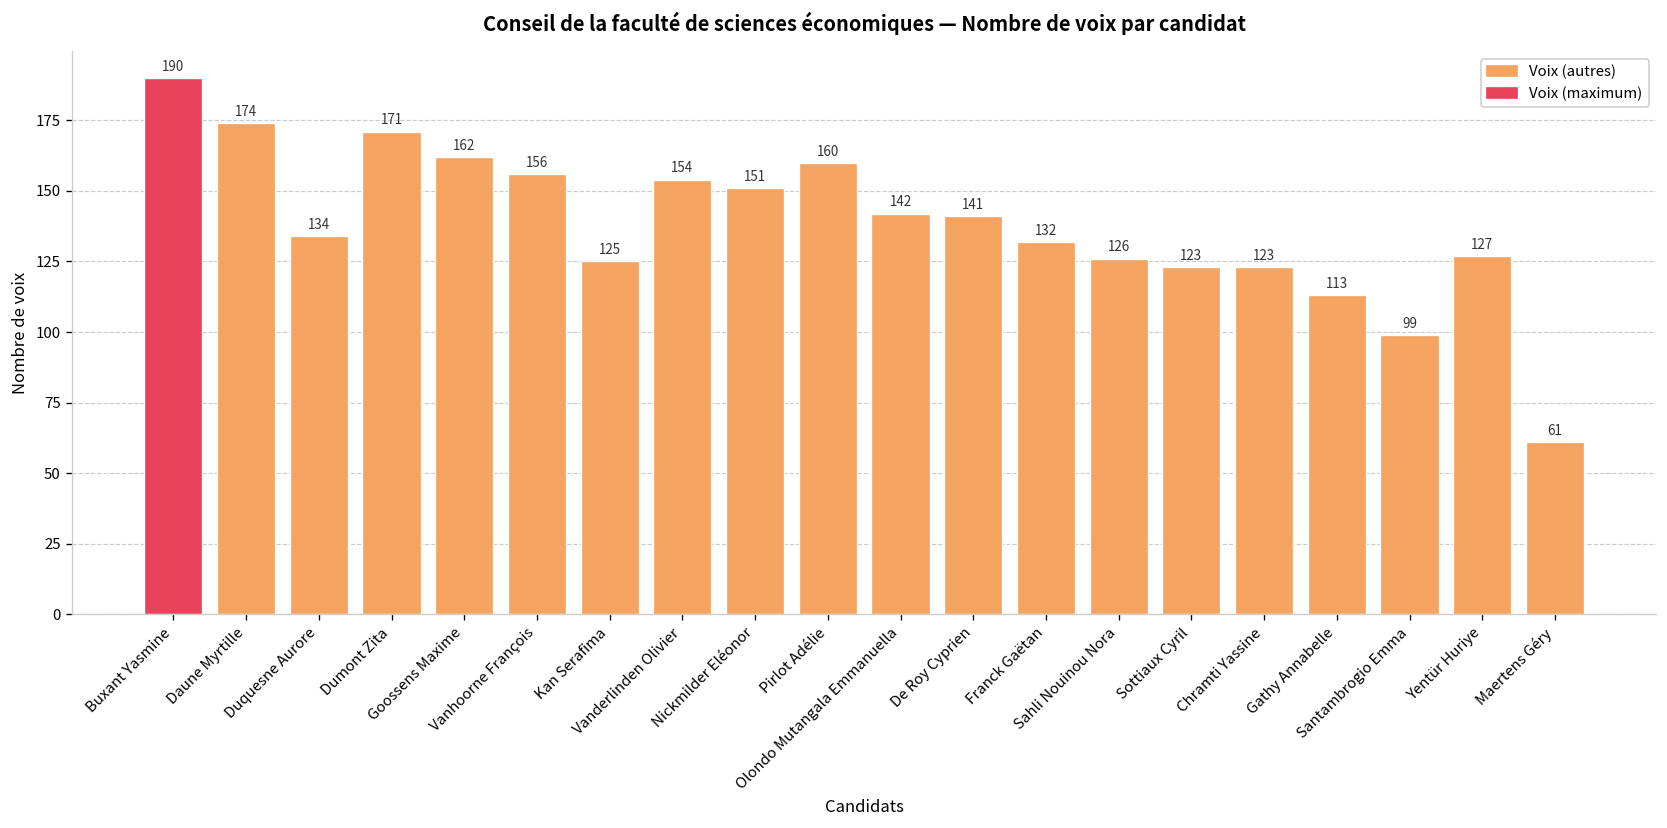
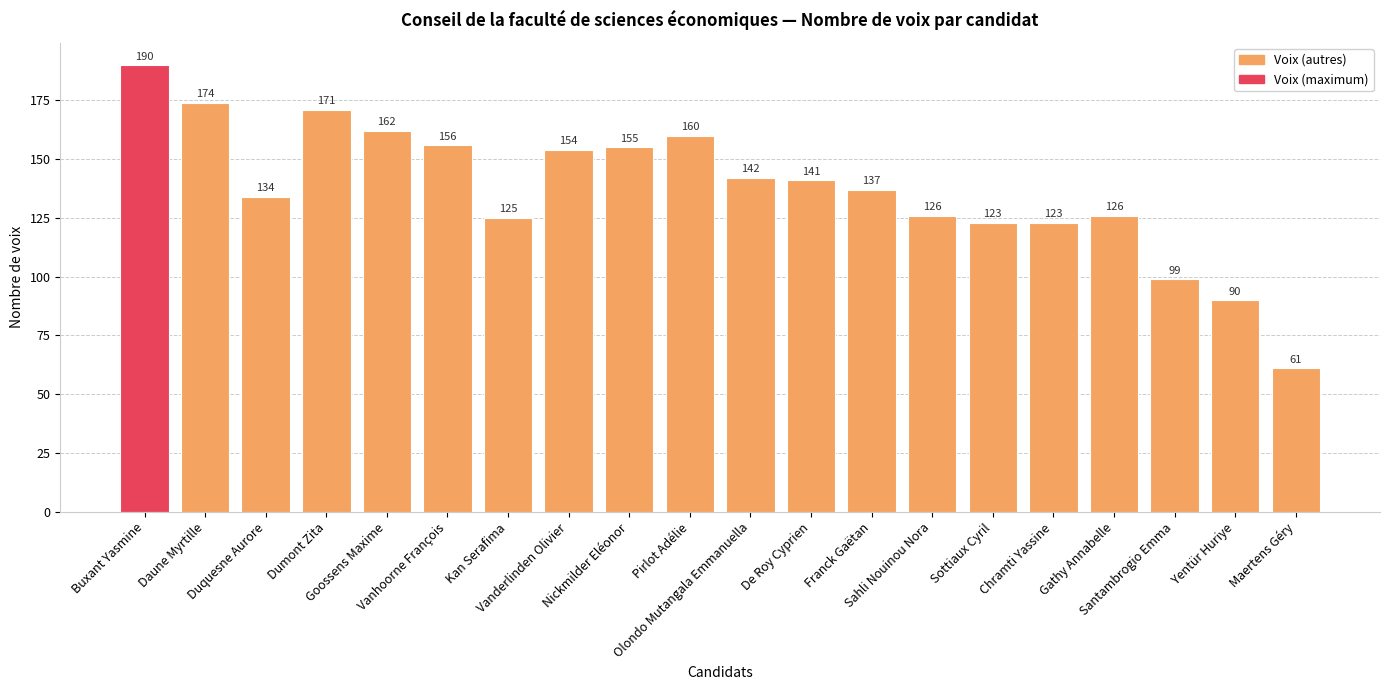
  {
    "Buxant Yasmine": 190,
    "Daune Myrtille": 174,
    "Duquesne Aurore": 134,
    "Dumont Zita": 171,
    "Goossens Maxime": 162,
    "Vanhoorne François": 156,
    "Kan Serafima": 125,
    "Vanderlinden Olivier": 154,
-   "Nickmilder Eléonor": 151,
+   "Nickmilder Eléonor": 155,
    "Pirlot Adélie": 160,
    "Olondo Mutangala Emmanuella": 142,
    "De Roy Cyprien": 141,
-   "Franck Gaëtan": 132,
+   "Franck Gaëtan": 137,
    "Sahli Nouinou Nora": 126,
    "Sottiaux Cyril": 123,
    "Chramti Yassine": 123,
-   "Gathy Annabelle": 113,
+   "Gathy Annabelle": 126,
    "Santambrogio Emma": 99,
-   "Yentür Huriye": 127,
+   "Yentür Huriye": 90,
    "Maertens Géry": 61
  }
